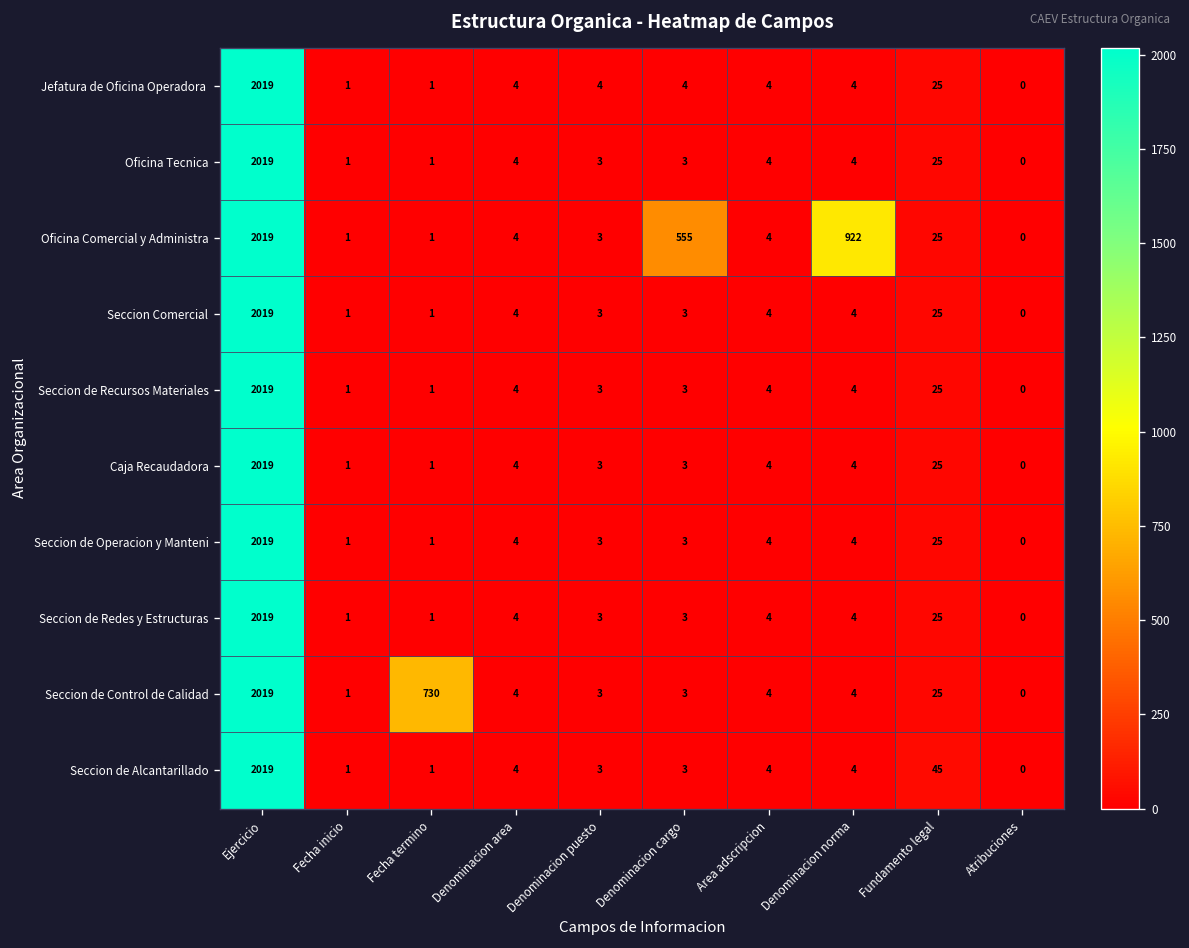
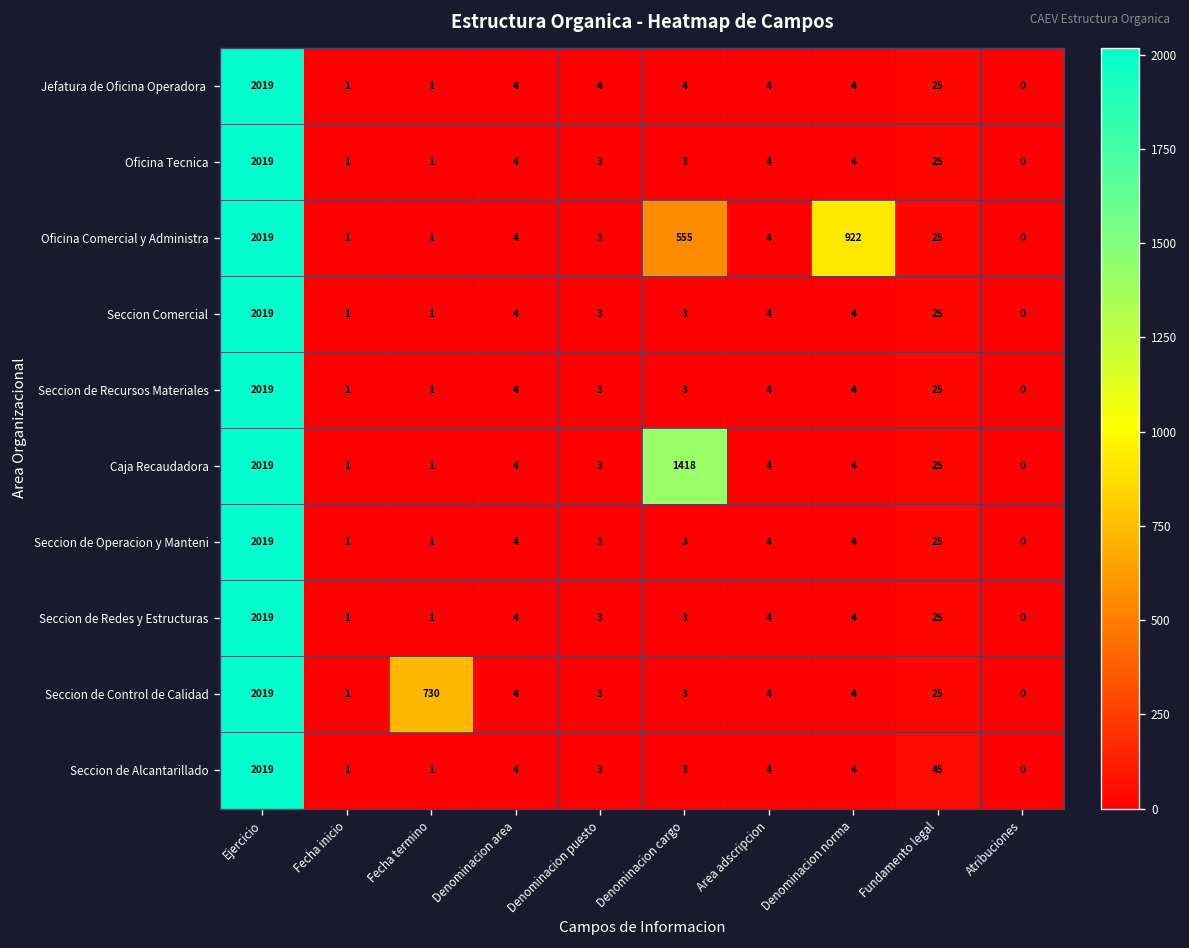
  {
    "Jefatura de Oficina Operadora": {
      "Ejercicio": 2019,
      "Fecha inicio": 1,
      "Fecha termino": 1,
      "Denominacion area": 4,
      "Denominacion puesto": 4,
      "Denominacion cargo": 4,
      "Area adscripcion": 4,
      "Denominacion norma": 4,
      "Fundamento legal": 25,
      "Atribuciones": 0
    },
    "Oficina Tecnica": {
      "Ejercicio": 2019,
      "Fecha inicio": 1,
      "Fecha termino": 1,
      "Denominacion area": 4,
      "Denominacion puesto": 3,
      "Denominacion cargo": 3,
      "Area adscripcion": 4,
      "Denominacion norma": 4,
      "Fundamento legal": 25,
      "Atribuciones": 0
    },
    "Oficina Comercial y Administra": {
      "Ejercicio": 2019,
      "Fecha inicio": 1,
      "Fecha termino": 1,
      "Denominacion area": 4,
      "Denominacion puesto": 3,
      "Denominacion cargo": 555,
      "Area adscripcion": 4,
      "Denominacion norma": 922,
      "Fundamento legal": 25,
      "Atribuciones": 0
    },
    "Seccion Comercial": {
      "Ejercicio": 2019,
      "Fecha inicio": 1,
      "Fecha termino": 1,
      "Denominacion area": 4,
      "Denominacion puesto": 3,
      "Denominacion cargo": 3,
      "Area adscripcion": 4,
      "Denominacion norma": 4,
      "Fundamento legal": 25,
      "Atribuciones": 0
    },
    "Seccion de Recursos Materiales": {
      "Ejercicio": 2019,
      "Fecha inicio": 1,
      "Fecha termino": 1,
      "Denominacion area": 4,
      "Denominacion puesto": 3,
      "Denominacion cargo": 3,
      "Area adscripcion": 4,
      "Denominacion norma": 4,
      "Fundamento legal": 25,
      "Atribuciones": 0
    },
    "Caja Recaudadora": {
      "Ejercicio": 2019,
      "Fecha inicio": 1,
      "Fecha termino": 1,
      "Denominacion area": 4,
      "Denominacion puesto": 3,
-     "Denominacion cargo": 3,
+     "Denominacion cargo": 1418,
      "Area adscripcion": 4,
      "Denominacion norma": 4,
      "Fundamento legal": 25,
      "Atribuciones": 0
    },
    "Seccion de Operacion y Manteni": {
      "Ejercicio": 2019,
      "Fecha inicio": 1,
      "Fecha termino": 1,
      "Denominacion area": 4,
      "Denominacion puesto": 3,
      "Denominacion cargo": 3,
      "Area adscripcion": 4,
      "Denominacion norma": 4,
      "Fundamento legal": 25,
      "Atribuciones": 0
    },
    "Seccion de Redes y Estructuras": {
      "Ejercicio": 2019,
      "Fecha inicio": 1,
      "Fecha termino": 1,
      "Denominacion area": 4,
      "Denominacion puesto": 3,
      "Denominacion cargo": 3,
      "Area adscripcion": 4,
      "Denominacion norma": 4,
      "Fundamento legal": 25,
      "Atribuciones": 0
    },
    "Seccion de Control de Calidad": {
      "Ejercicio": 2019,
      "Fecha inicio": 1,
      "Fecha termino": 730,
      "Denominacion area": 4,
      "Denominacion puesto": 3,
      "Denominacion cargo": 3,
      "Area adscripcion": 4,
      "Denominacion norma": 4,
      "Fundamento legal": 25,
      "Atribuciones": 0
    },
    "Seccion de Alcantarillado": {
      "Ejercicio": 2019,
      "Fecha inicio": 1,
      "Fecha termino": 1,
      "Denominacion area": 4,
      "Denominacion puesto": 3,
      "Denominacion cargo": 3,
      "Area adscripcion": 4,
      "Denominacion norma": 4,
      "Fundamento legal": 45,
      "Atribuciones": 0
    }
  }
